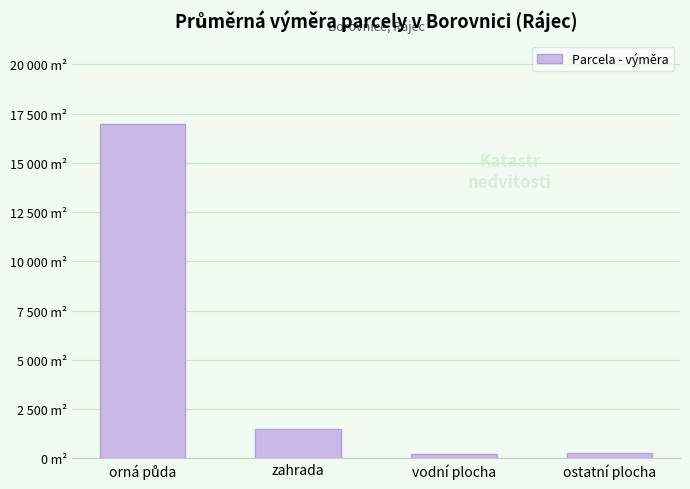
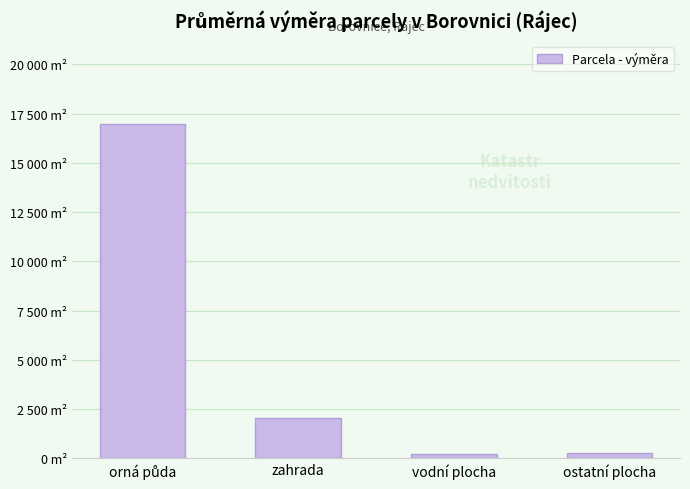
  {
    "orná půda": "17000 m²",
-   "zahrada": "1500 m²",
+   "zahrada": "2100 m²",
    "vodní plocha": "200 m²",
    "ostatní plocha": "300 m²"
  }
